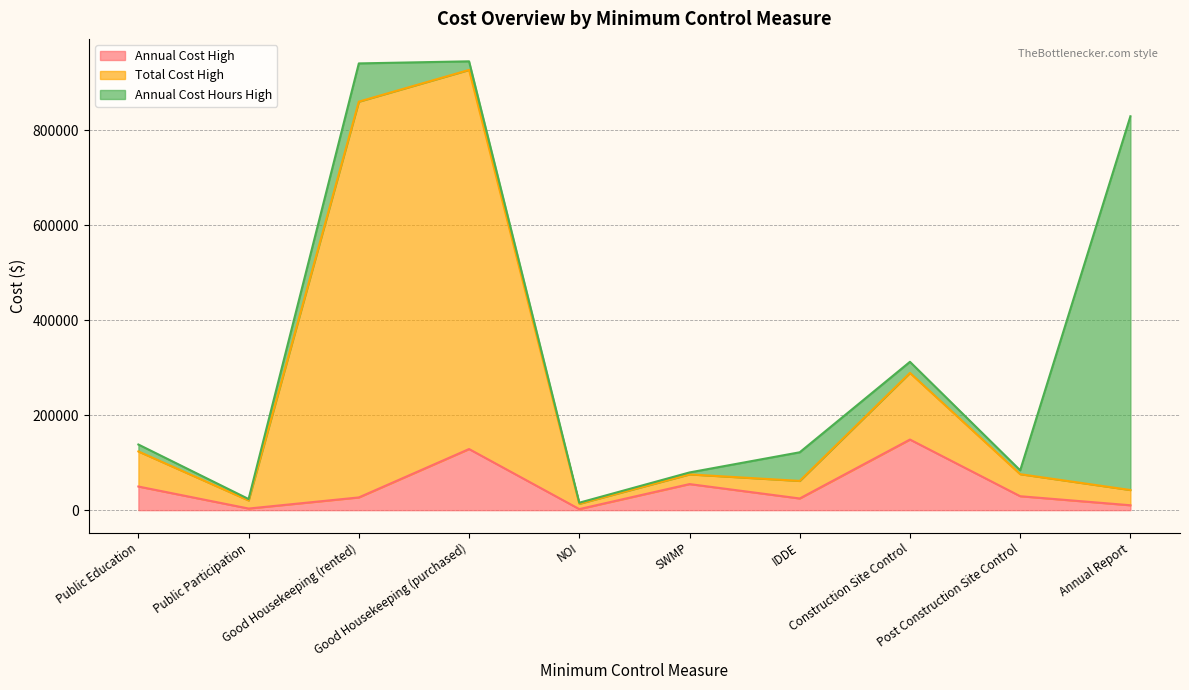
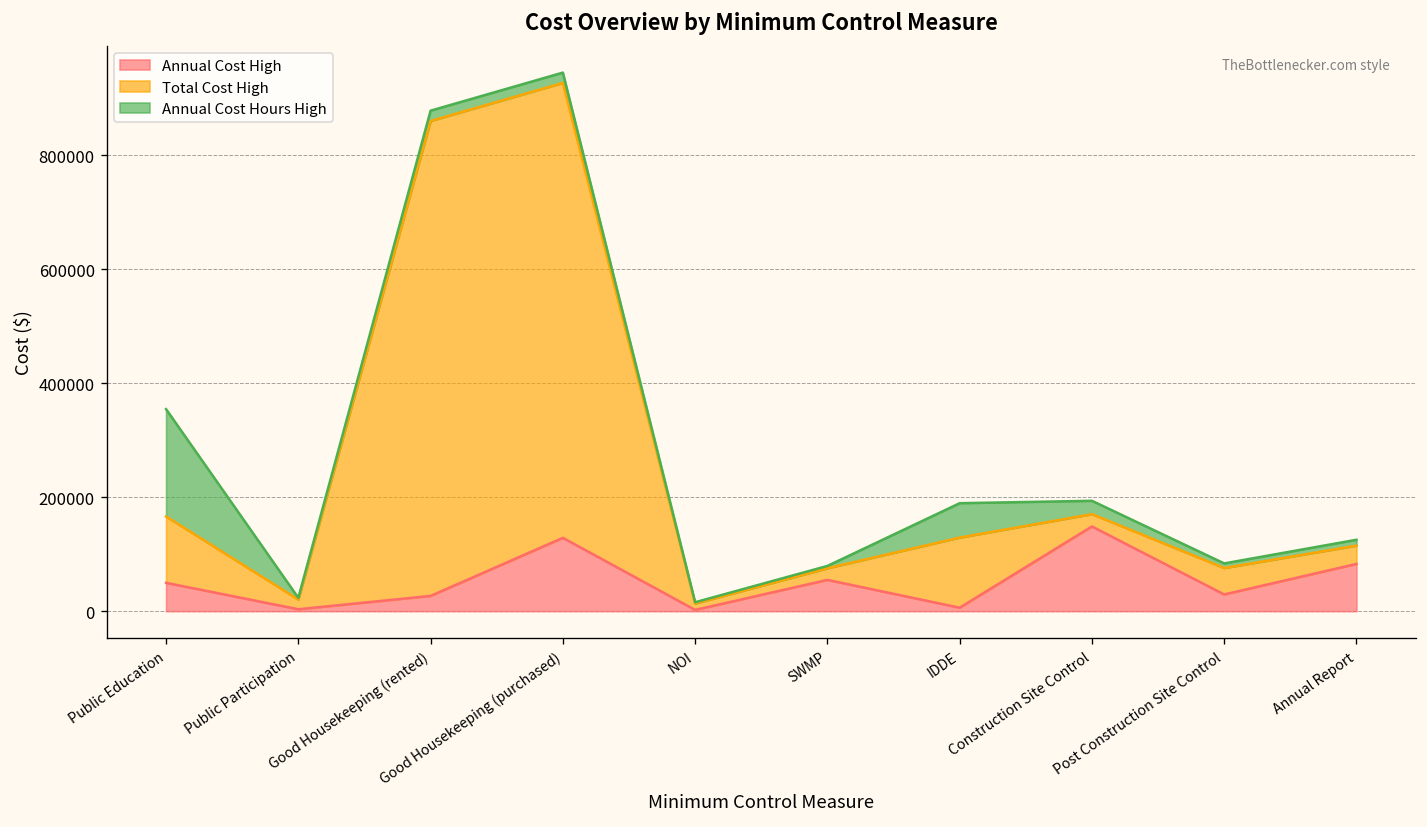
  {
    "Annual Cost High": {
      "Public Education": 50000,
      "Public Participation": 0,
      "Good Housekeeping (rented)": 30000,
      "Good Housekeeping (purchased)": 130000,
      "NOI": 0,
      "SWMP": 50000,
-     "IDDE": 20000,
+     "IDDE": 10000,
      "Construction Site Control": 150000,
      "Post Construction Site Control": 30000,
-     "Annual Report": 10000
+     "Annual Report": 80000
    },
    "Total Cost High": {
-     "Public Education": 70000,
+     "Public Education": 120000,
      "Good Housekeeping (rented)": 830000,
      "Good Housekeeping (purchased)": 800000,
-     "IDDE": 40000,
-     "Construction Site Control": 140000,
+     "IDDE": 120000,
+     "Construction Site Control": 20000,
      "Post Construction Site Control": 50000,
      "Annual Report": 30000
    },
    "Annual Cost Hours High": {
-     "Public Education": 10000,
-     "Good Housekeeping (rented)": 80000,
+     "Public Education": 190000,
+     "Good Housekeeping (rented)": 20000,
      "Good Housekeeping (purchased)": 20000,
      "IDDE": 60000,
      "Construction Site Control": 20000,
      "Post Construction Site Control": 10000,
-     "Annual Report": 790000
+     "Annual Report": 10000
    }
  }
